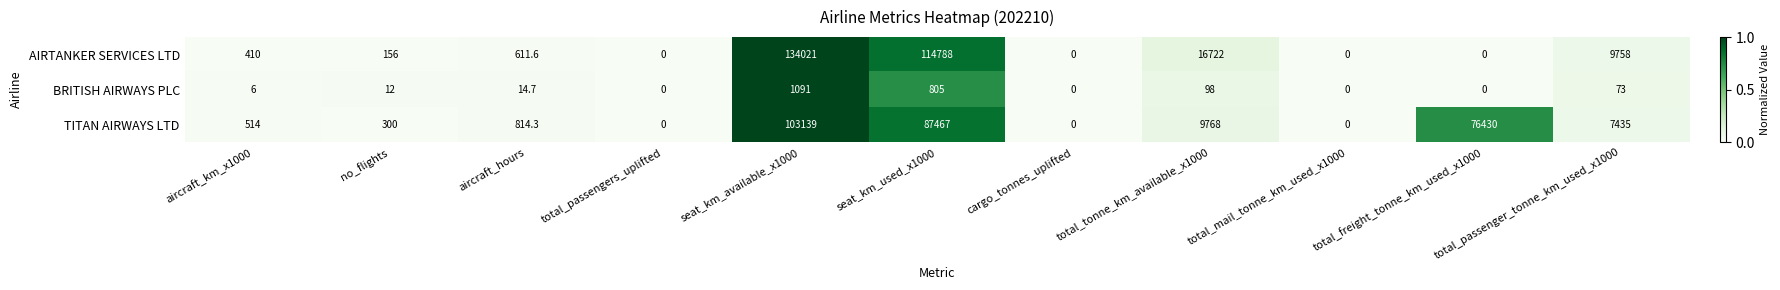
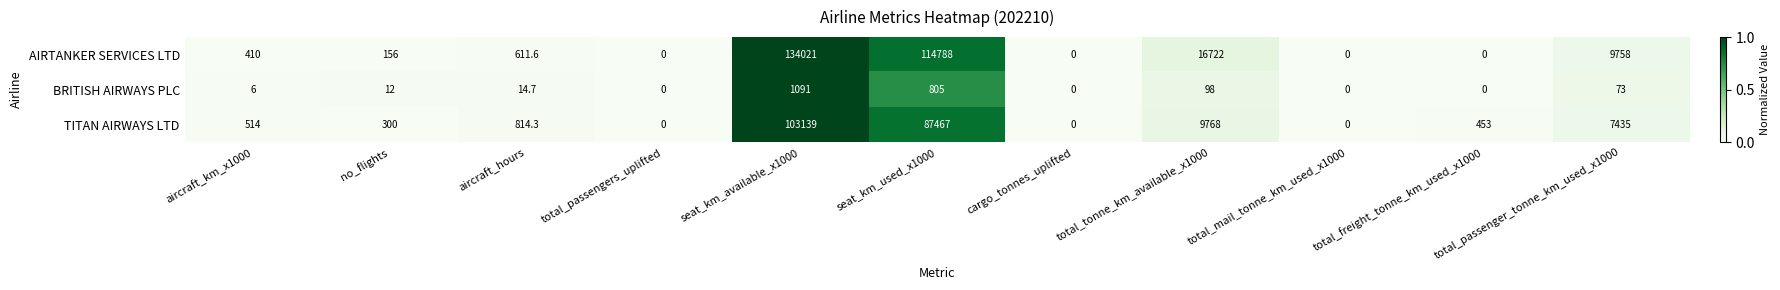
  {
    "AIRTANKER SERVICES LTD": {
      "aircraft_km_x1000": 410,
      "no_flights": 156,
      "aircraft_hours": 611.6,
      "total_passengers_uplifted": 0,
      "seat_km_available_x1000": 134021,
      "seat_km_used_x1000": 114788,
      "cargo_tonnes_uplifted": 0,
      "total_tonne_km_available_x1000": 16722,
      "total_mail_tonne_km_used_x1000": 0,
      "total_freight_tonne_km_used_x1000": 0,
      "total_passenger_tonne_km_used_x1000": 9758
    },
    "BRITISH AIRWAYS PLC": {
      "aircraft_km_x1000": 6,
      "no_flights": 12,
      "aircraft_hours": 14.7,
      "total_passengers_uplifted": 0,
      "seat_km_available_x1000": 1091,
      "seat_km_used_x1000": 805,
      "cargo_tonnes_uplifted": 0,
      "total_tonne_km_available_x1000": 98,
      "total_mail_tonne_km_used_x1000": 0,
      "total_freight_tonne_km_used_x1000": 0,
      "total_passenger_tonne_km_used_x1000": 73
    },
    "TITAN AIRWAYS LTD": {
      "aircraft_km_x1000": 514,
      "no_flights": 300,
      "aircraft_hours": 814.3,
      "total_passengers_uplifted": 0,
      "seat_km_available_x1000": 103139,
      "seat_km_used_x1000": 87467,
      "cargo_tonnes_uplifted": 0,
      "total_tonne_km_available_x1000": 9768,
      "total_mail_tonne_km_used_x1000": 0,
-     "total_freight_tonne_km_used_x1000": 76430,
+     "total_freight_tonne_km_used_x1000": 453,
      "total_passenger_tonne_km_used_x1000": 7435
    }
  }
